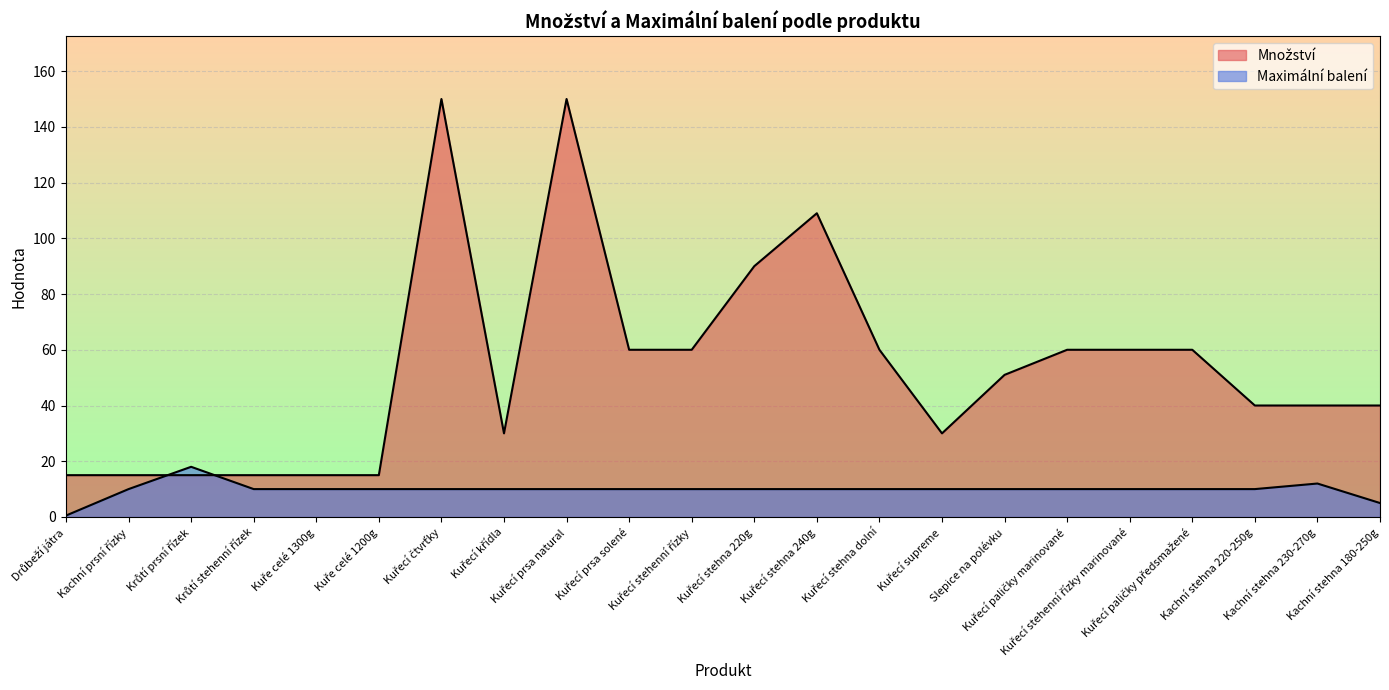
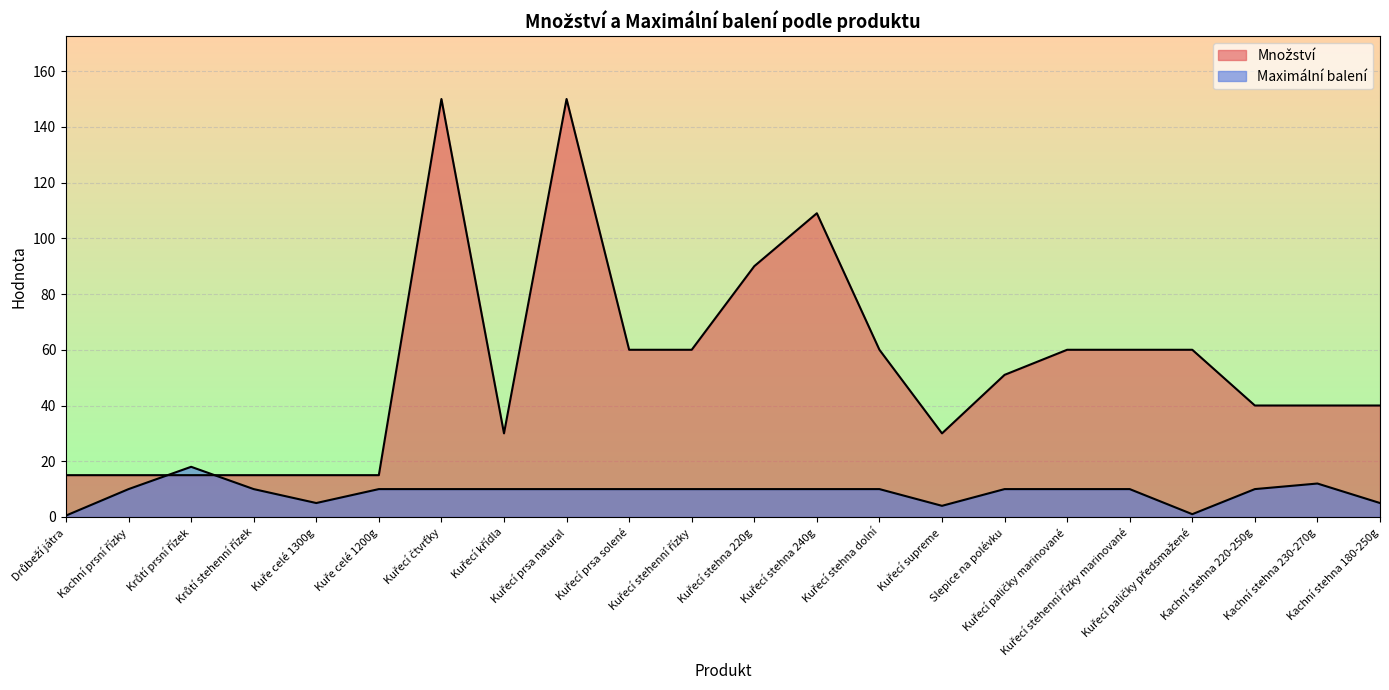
  {
    "Množství": {
      "Drůbeží játra": 15,
      "Kachní prsní řízky": 15,
      "Krůtí prsní řízek": 15,
      "Krůtí stehenní řízek": 15,
      "Kuře celé 1300g": 15,
      "Kuře celé 1200g": 15,
      "Kuřecí čtvrťky": 150,
      "Kuřecí křídla": 30,
      "Kuřecí prsa natural": 150,
      "Kuřecí prsa solené": 60,
      "Kuřecí stehenní řízky": 60,
      "Kuřecí stehna 220g": 90,
      "Kuřecí stehna 240g": 109,
      "Kuřecí stehna dolní": 60,
      "Kuřecí supreme": 30,
      "Slepice na polévku": 51,
      "Kuřecí paličky marinované": 60,
      "Kuřecí stehenní řízky marinované": 60,
      "Kuřecí paličky předsmažené": 60,
      "Kachní stehna 220-250g": 40,
      "Kachní stehna 230-270g": 40,
      "Kachní stehna 180-250g": 40
    },
    "Maximální balení": {
      "Drůbeží játra": 1,
      "Kachní prsní řízky": 10,
      "Krůtí prsní řízek": 18,
      "Krůtí stehenní řízek": 10,
-     "Kuře celé 1300g": 10,
+     "Kuře celé 1300g": 5,
      "Kuře celé 1200g": 10,
      "Kuřecí čtvrťky": 10,
      "Kuřecí křídla": 10,
      "Kuřecí prsa natural": 10,
      "Kuřecí prsa solené": 10,
      "Kuřecí stehenní řízky": 10,
      "Kuřecí stehna 220g": 10,
      "Kuřecí stehna 240g": 10,
      "Kuřecí stehna dolní": 10,
-     "Kuřecí supreme": 10,
+     "Kuřecí supreme": 4,
      "Slepice na polévku": 10,
      "Kuřecí paličky marinované": 10,
      "Kuřecí stehenní řízky marinované": 10,
-     "Kuřecí paličky předsmažené": 10,
+     "Kuřecí paličky předsmažené": 1,
      "Kachní stehna 220-250g": 10,
      "Kachní stehna 230-270g": 12,
      "Kachní stehna 180-250g": 5
    }
  }
